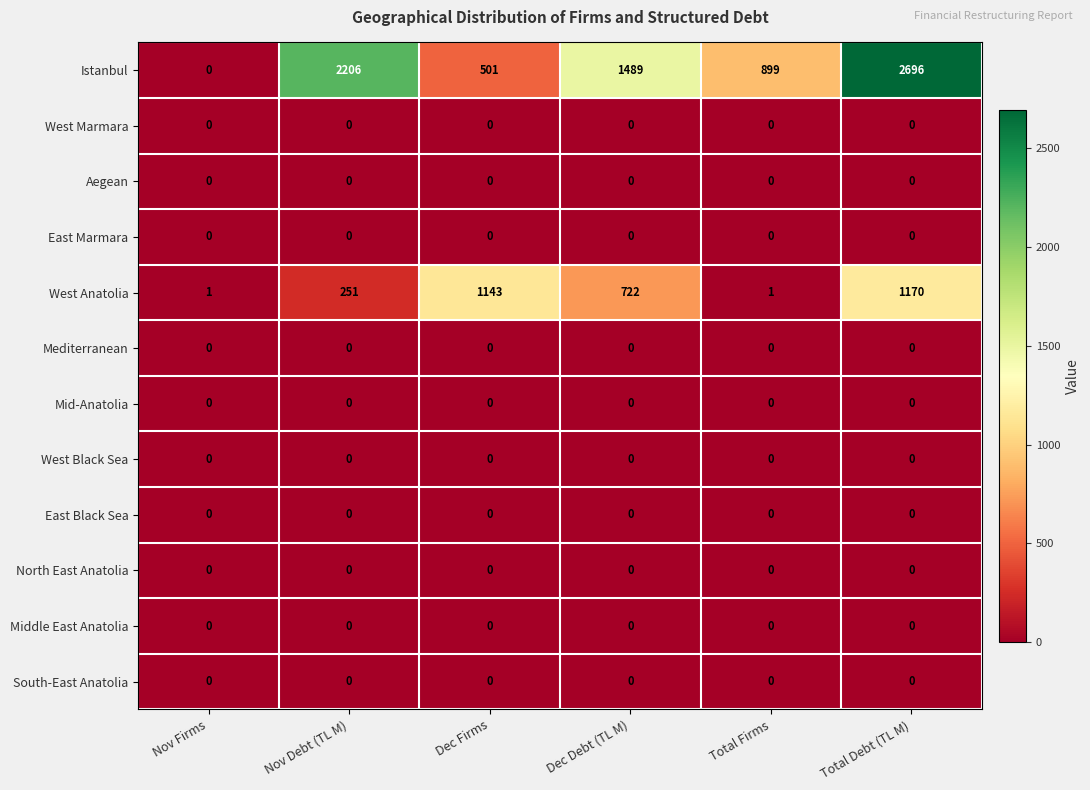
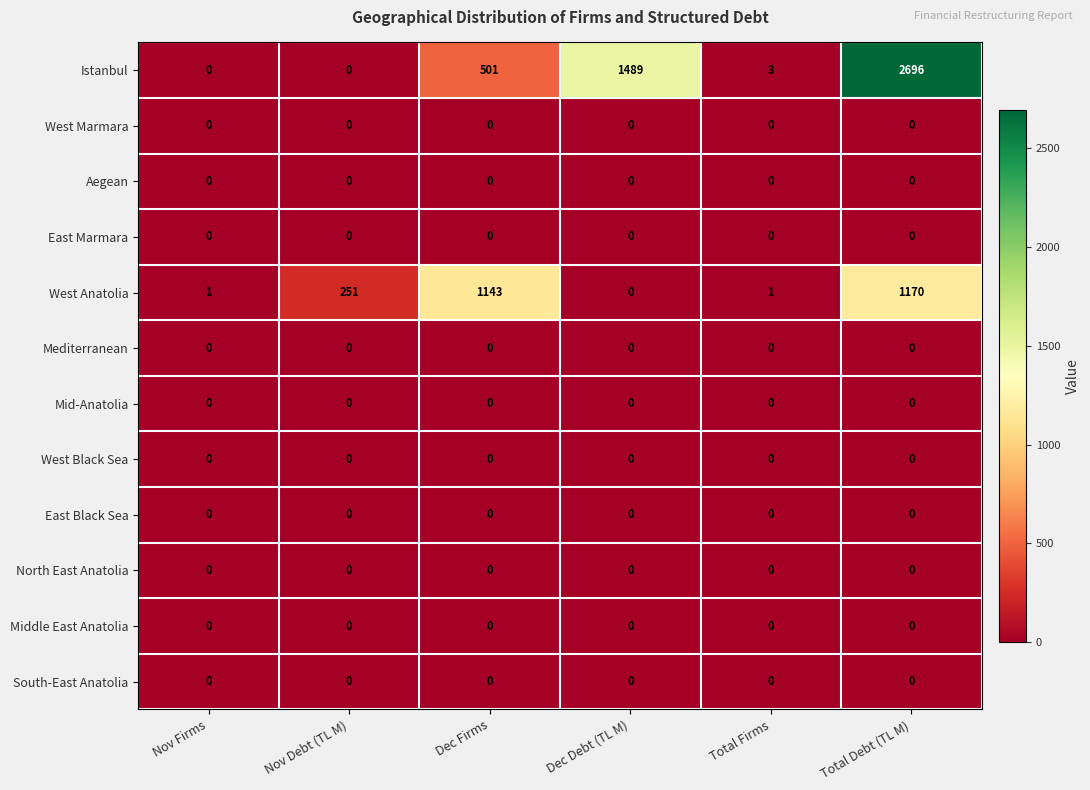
  {
    "Istanbul": {
      "Nov Firms": 0,
-     "Nov Debt (TL M)": 2206,
+     "Nov Debt (TL M)": 0,
      "Dec Firms": 501,
      "Dec Debt (TL M)": 1489,
-     "Total Firms": 899,
+     "Total Firms": 3,
      "Total Debt (TL M)": 2696
    },
    "West Marmara": {
      "Nov Firms": 0,
      "Nov Debt (TL M)": 0,
      "Dec Firms": 0,
      "Dec Debt (TL M)": 0,
      "Total Firms": 0,
      "Total Debt (TL M)": 0
    },
    "Aegean": {
      "Nov Firms": 0,
      "Nov Debt (TL M)": 0,
      "Dec Firms": 0,
      "Dec Debt (TL M)": 0,
      "Total Firms": 0,
      "Total Debt (TL M)": 0
    },
    "East Marmara": {
      "Nov Firms": 0,
      "Nov Debt (TL M)": 0,
      "Dec Firms": 0,
      "Dec Debt (TL M)": 0,
      "Total Firms": 0,
      "Total Debt (TL M)": 0
    },
    "West Anatolia": {
      "Nov Firms": 1,
      "Nov Debt (TL M)": 251,
      "Dec Firms": 1143,
-     "Dec Debt (TL M)": 722,
+     "Dec Debt (TL M)": 0,
      "Total Firms": 1,
      "Total Debt (TL M)": 1170
    },
    "Mediterranean": {
      "Nov Firms": 0,
      "Nov Debt (TL M)": 0,
      "Dec Firms": 0,
      "Dec Debt (TL M)": 0,
      "Total Firms": 0,
      "Total Debt (TL M)": 0
    },
    "Mid-Anatolia": {
      "Nov Firms": 0,
      "Nov Debt (TL M)": 0,
      "Dec Firms": 0,
      "Dec Debt (TL M)": 0,
      "Total Firms": 0,
      "Total Debt (TL M)": 0
    },
    "West Black Sea": {
      "Nov Firms": 0,
      "Nov Debt (TL M)": 0,
      "Dec Firms": 0,
      "Dec Debt (TL M)": 0,
      "Total Firms": 0,
      "Total Debt (TL M)": 0
    },
    "East Black Sea": {
      "Nov Firms": 0,
      "Nov Debt (TL M)": 0,
      "Dec Firms": 0,
      "Dec Debt (TL M)": 0,
      "Total Firms": 0,
      "Total Debt (TL M)": 0
    },
    "North East Anatolia": {
      "Nov Firms": 0,
      "Nov Debt (TL M)": 0,
      "Dec Firms": 0,
      "Dec Debt (TL M)": 0,
      "Total Firms": 0,
      "Total Debt (TL M)": 0
    },
    "Middle East Anatolia": {
      "Nov Firms": 0,
      "Nov Debt (TL M)": 0,
      "Dec Firms": 0,
      "Dec Debt (TL M)": 0,
      "Total Firms": 0,
      "Total Debt (TL M)": 0
    },
    "South-East Anatolia": {
      "Nov Firms": 0,
      "Nov Debt (TL M)": 0,
      "Dec Firms": 0,
      "Dec Debt (TL M)": 0,
      "Total Firms": 0,
      "Total Debt (TL M)": 0
    }
  }
